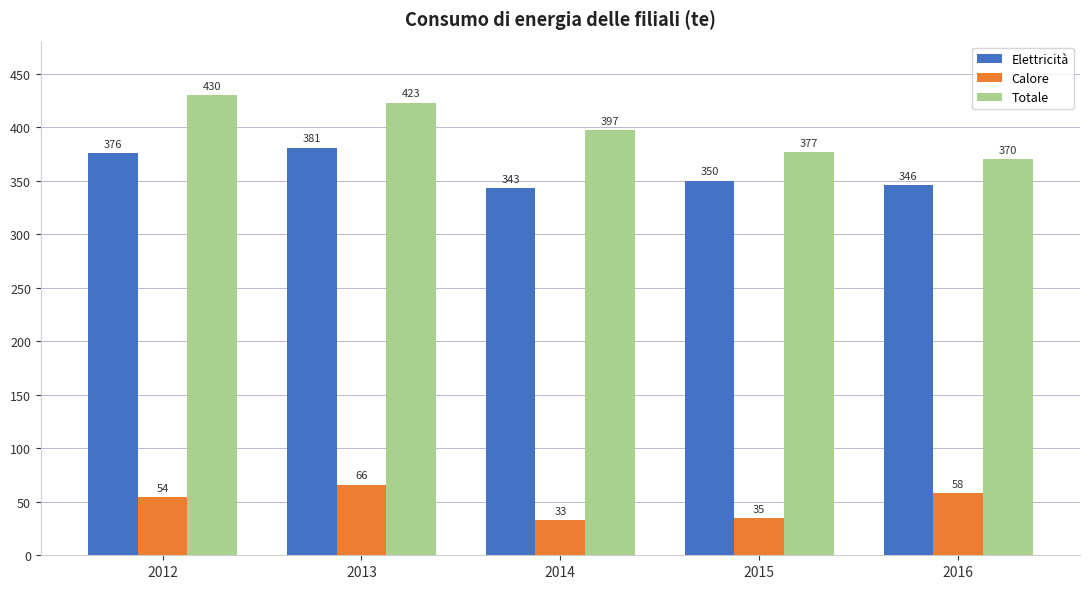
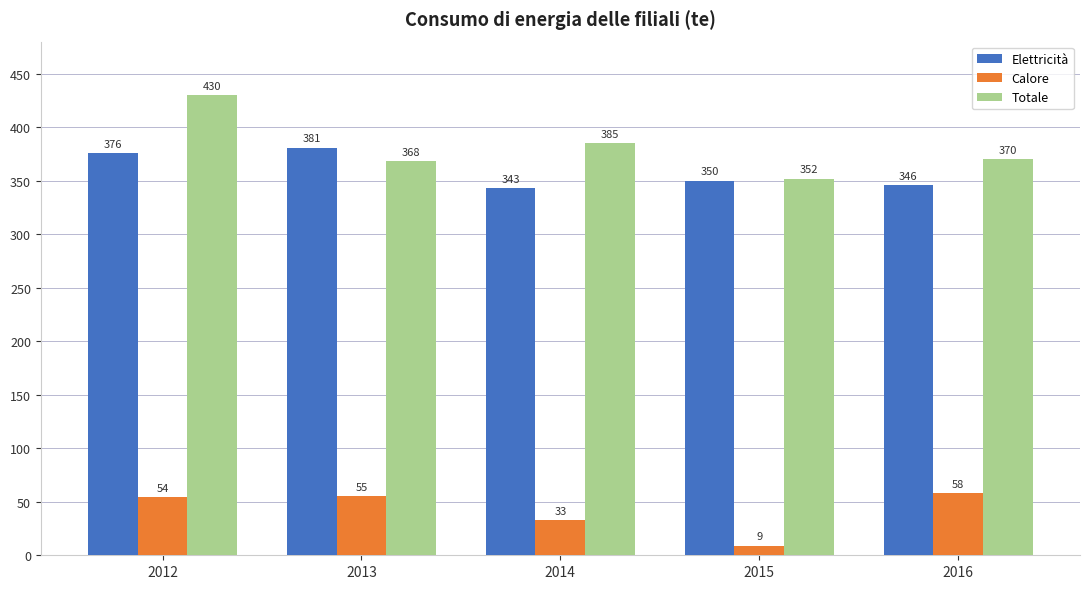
  {
    "Elettricità": {
      "2012": 376,
      "2013": 381,
      "2014": 343,
      "2015": 350,
      "2016": 346
    },
    "Calore": {
      "2012": 54,
-     "2013": 66,
+     "2013": 55,
      "2014": 33,
-     "2015": 35,
+     "2015": 9,
      "2016": 58
    },
    "Totale": {
      "2012": 430,
-     "2013": 423,
-     "2014": 397,
-     "2015": 377,
+     "2013": 368,
+     "2014": 385,
+     "2015": 352,
      "2016": 370
    }
  }
